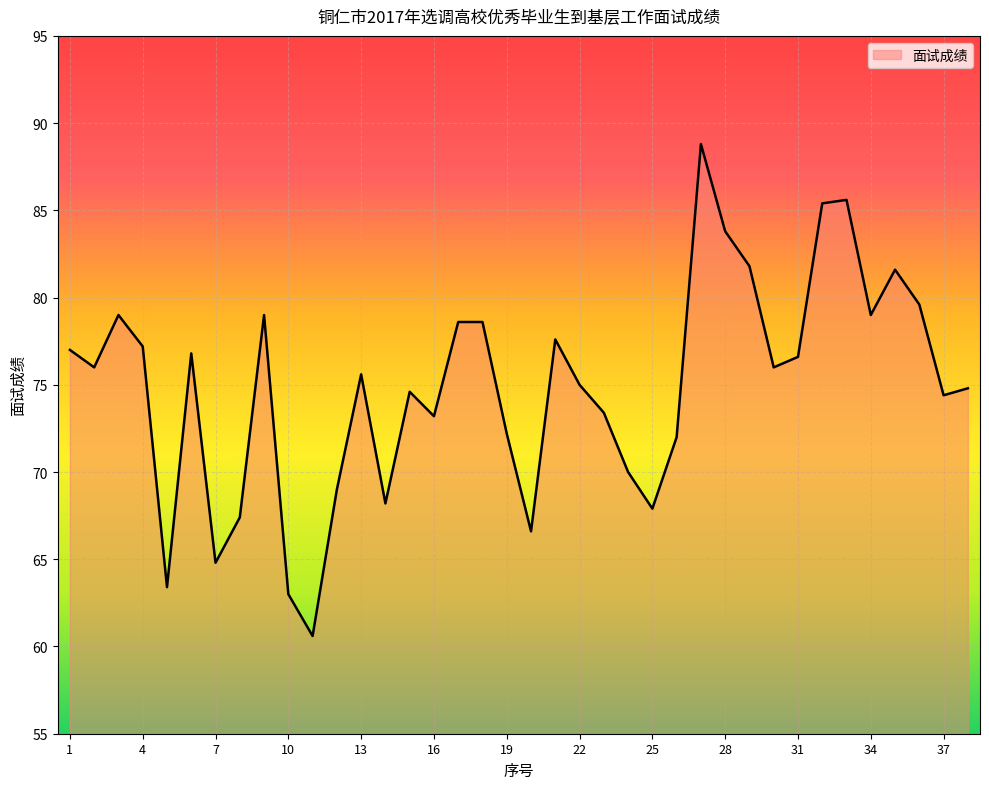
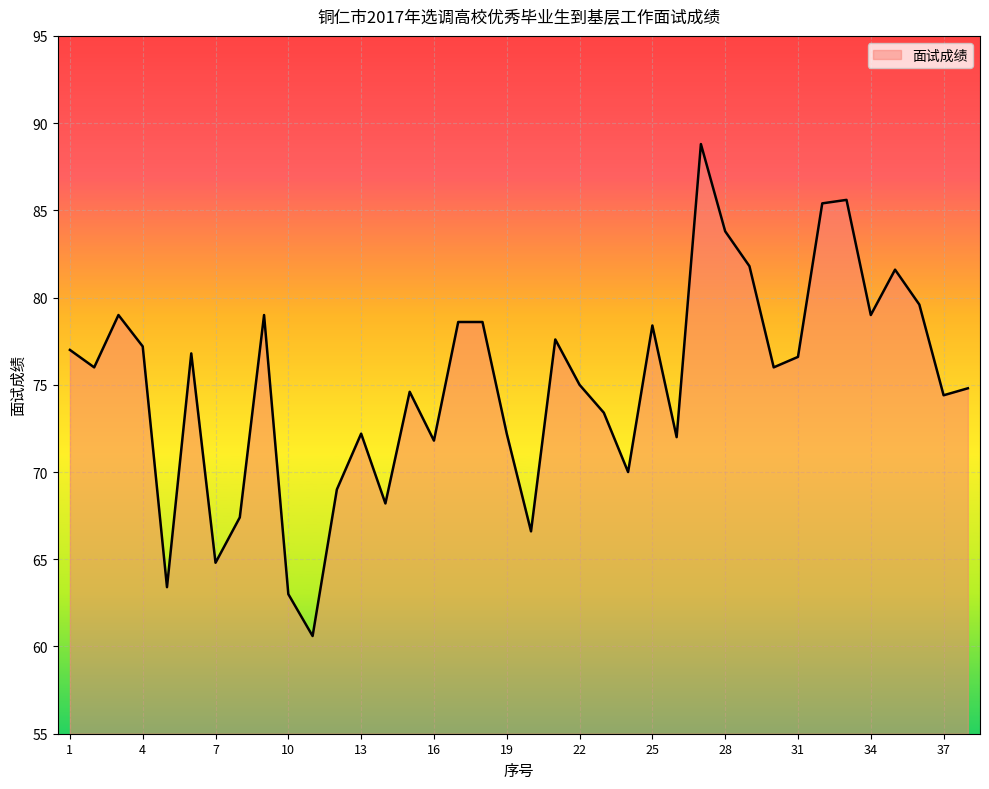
  {
    "1": 77.0,
    "4": 77.2,
    "7": 64.8,
    "10": 63.0,
-   "13": 75.6,
-   "16": 73.2,
+   "13": 72.2,
+   "16": 71.8,
    "19": 72.2,
    "22": 75.0,
-   "25": 67.9,
+   "25": 78.4,
    "28": 83.8,
    "31": 76.6,
    "34": 79.0,
    "37": 74.4
  }
